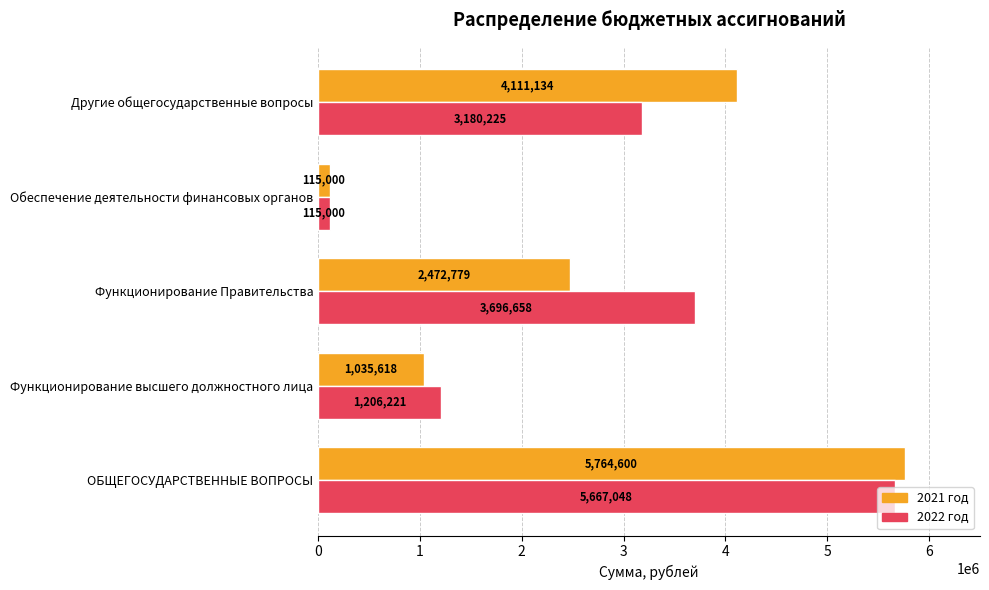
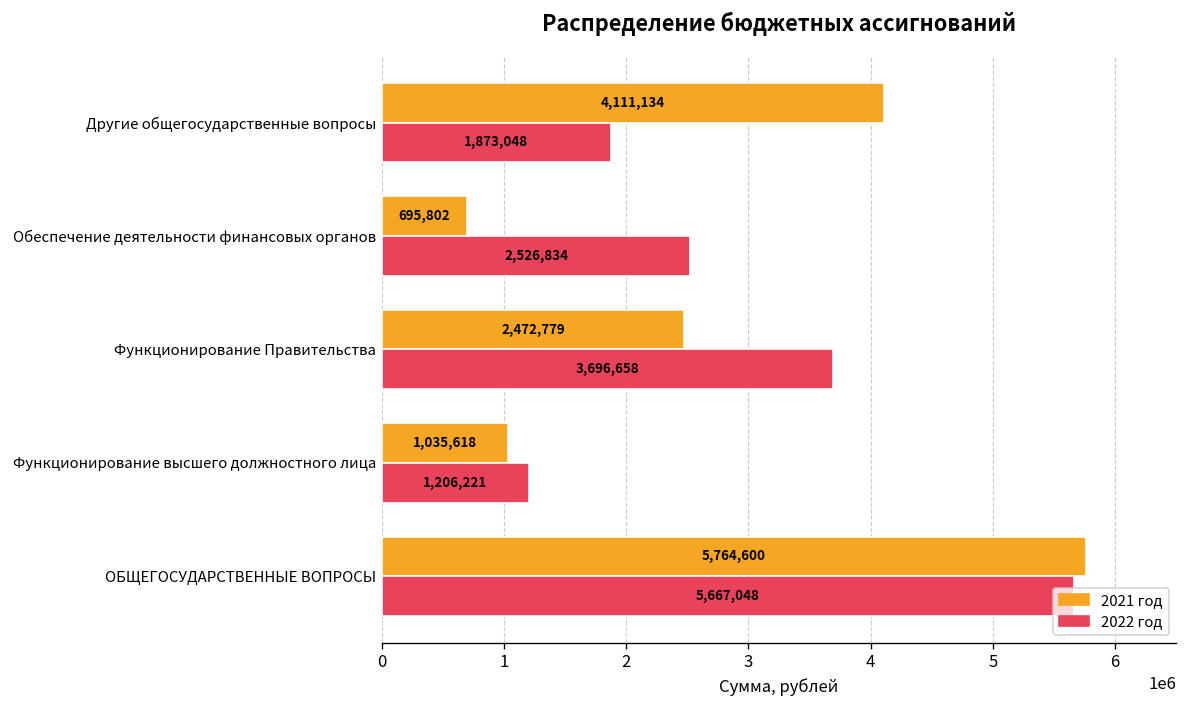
  {
    "2021 год": {
      "Другие общегосударственные вопросы": "4,111,134",
-     "Обеспечение деятельности финансовых органов": "115,000",
+     "Обеспечение деятельности финансовых органов": "695,802",
      "Функционирование Правительства": "2,472,779",
      "Функционирование высшего должностного лица": "1,035,618",
      "ОБЩЕГОСУДАРСТВЕННЫЕ ВОПРОСЫ": "5,764,600"
    },
    "2022 год": {
-     "Другие общегосударственные вопросы": "3,180,225",
-     "Обеспечение деятельности финансовых органов": "115,000",
+     "Другие общегосударственные вопросы": "1,873,048",
+     "Обеспечение деятельности финансовых органов": "2,526,834",
      "Функционирование Правительства": "3,696,658",
      "Функционирование высшего должностного лица": "1,206,221"
    }
  }
